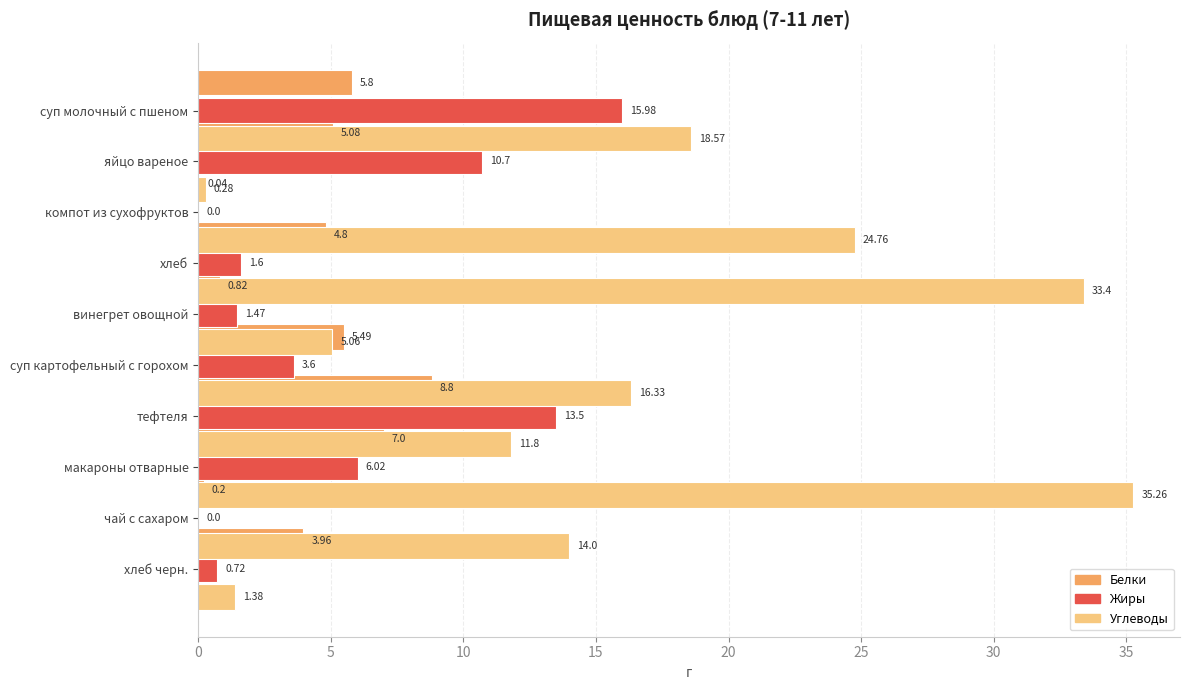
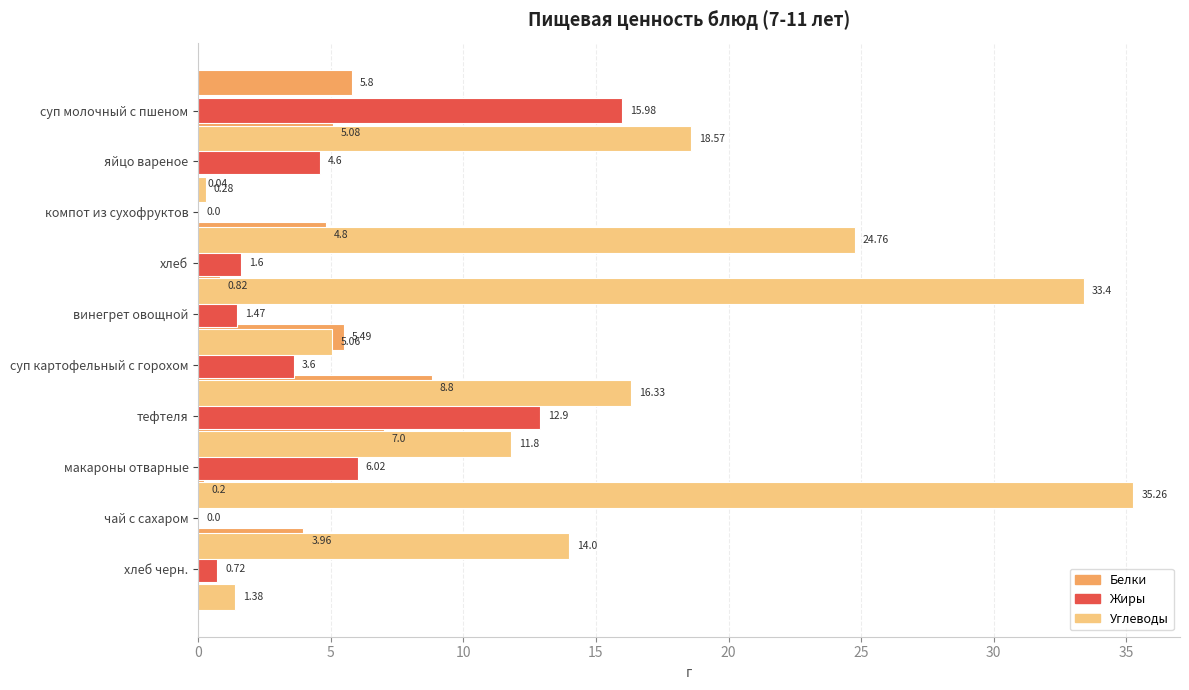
  {
    "Жиры": {
      "суп молочный с пшеном": 15.98,
-     "яйцо вареное": 10.7,
+     "яйцо вареное": 4.6,
      "компот из сухофруктов": 0.0,
      "хлеб": 1.6,
      "винегрет овощной": 1.47,
      "суп картофельный с горохом": 3.6,
-     "тефтеля": 13.5,
+     "тефтеля": 12.9,
      "макароны отварные": 6.02,
      "чай с сахаром": 0.0,
      "хлеб черн.": 0.72
    }
  }
